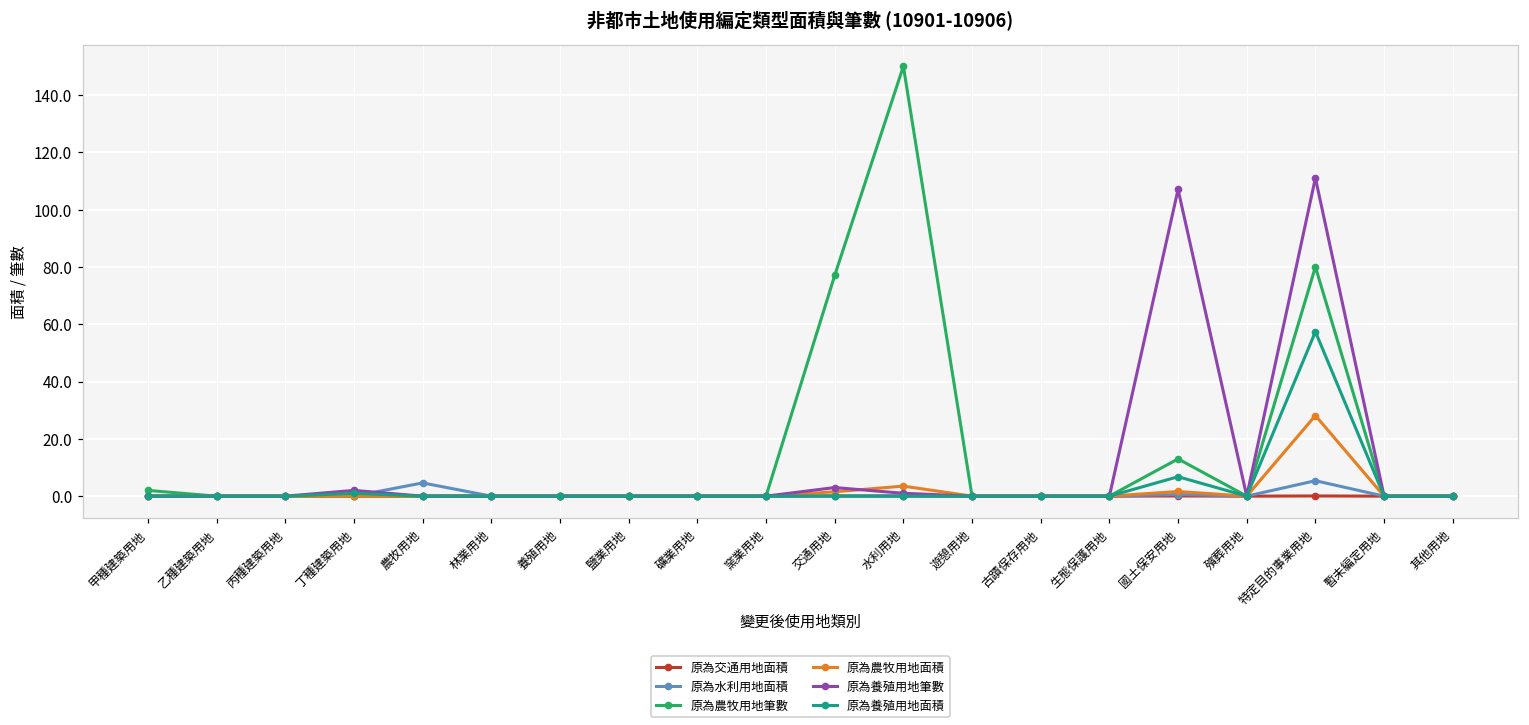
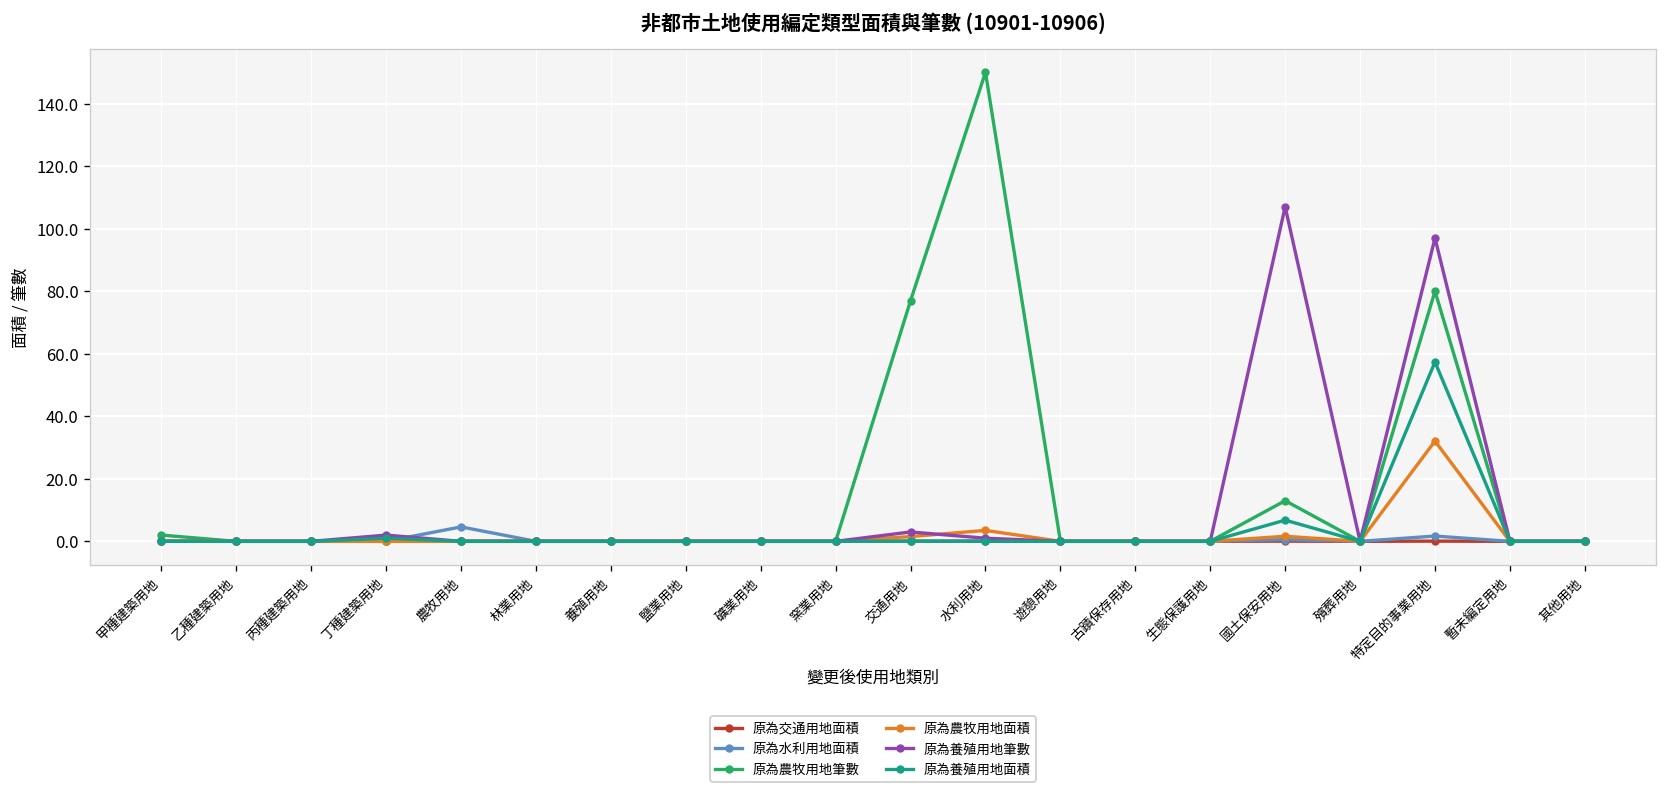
  {
    "原為交通用地面積": {
      "特定目的事業用地": 0
    },
    "原為水利用地面積": {
      "農牧用地": 5,
-     "特定目的事業用地": 5
+     "特定目的事業用地": 2
    },
    "原為農牧用地面積": {
      "交通用地": 2,
      "水利用地": 4,
      "國土保安用地": 2,
-     "特定目的事業用地": 28
+     "特定目的事業用地": 32
    },
    "原為養殖用地筆數": {
      "丁種建築用地": 2,
      "交通用地": 3,
      "國土保安用地": 107,
-     "特定目的事業用地": 111
+     "特定目的事業用地": 97
    }
  }
